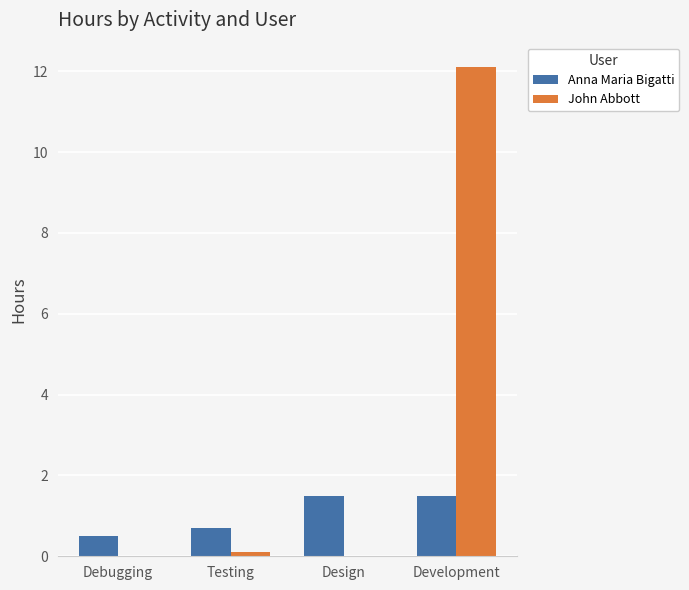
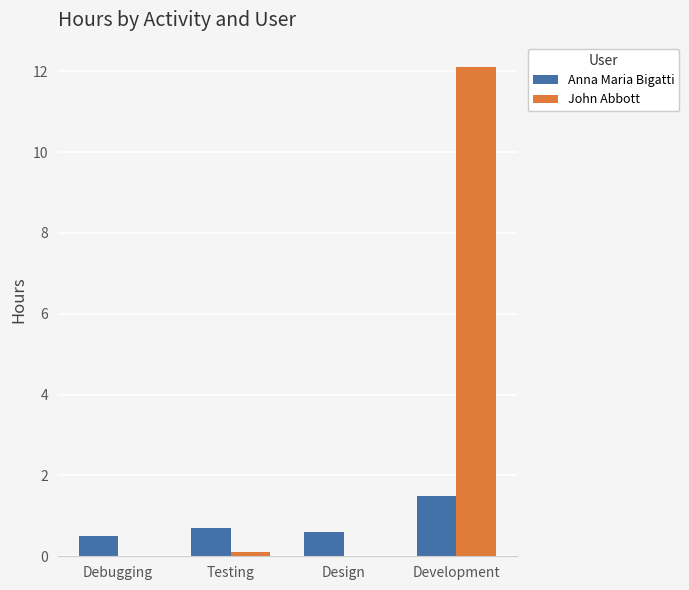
  {
    "Anna Maria Bigatti": {
      "Debugging": 0.5,
      "Testing": 0.7,
-     "Design": 1.5,
+     "Design": 0.6,
      "Development": 1.5
    },
    "John Abbott": {
      "Debugging": 0.0,
      "Testing": 0.1,
      "Design": 0.0,
      "Development": 12.1
    }
  }
